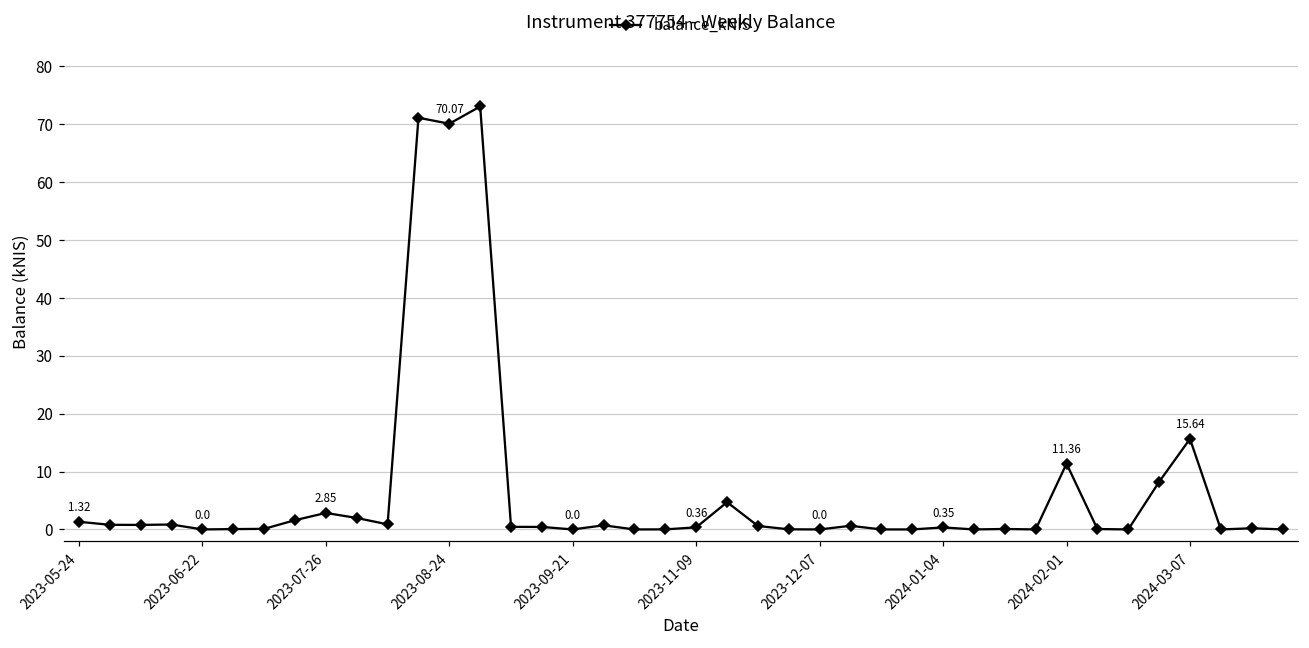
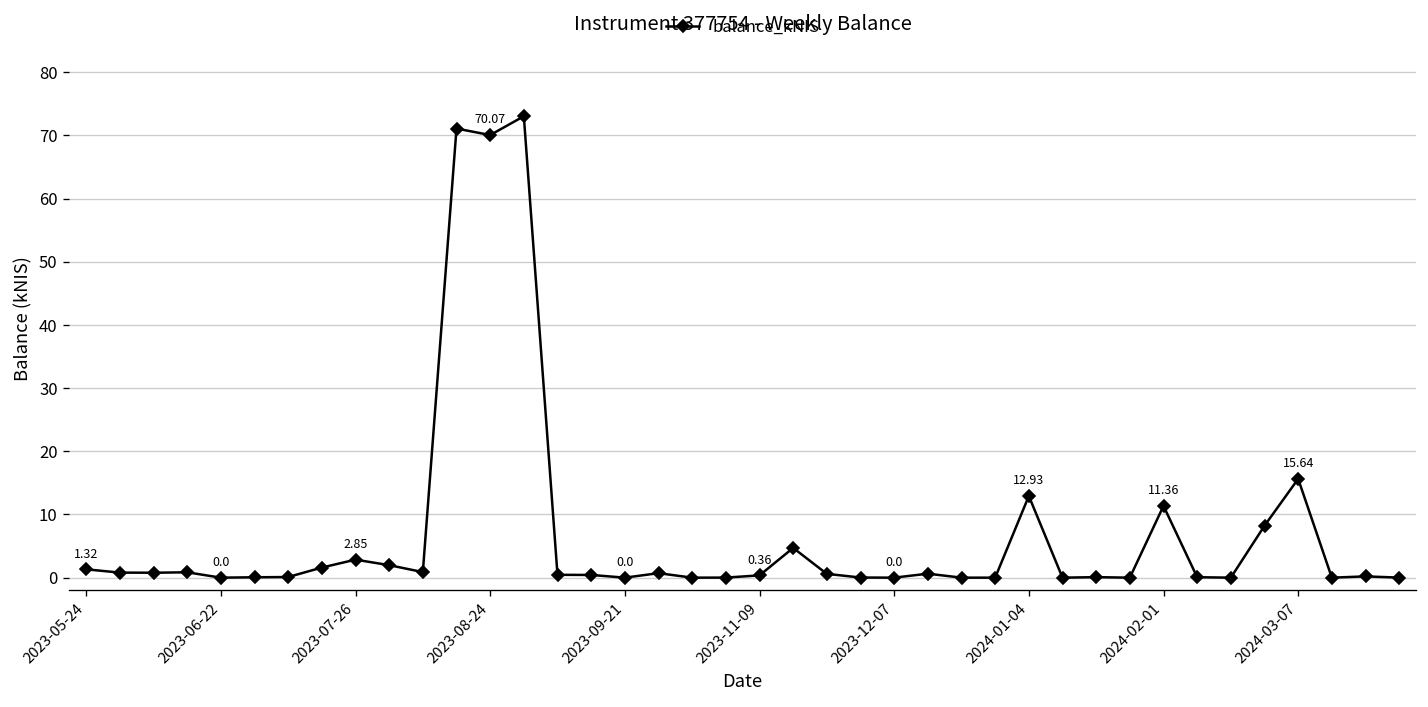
  {
    "2023-05-24": 1.32,
    "2023-06-22": 0.0,
    "2023-07-26": 2.85,
    "2023-08-24": 70.07,
    "2023-09-21": 0.0,
    "2023-11-09": 0.36,
    "2023-12-07": 0.0,
-   "2024-01-04": 0.35,
+   "2024-01-04": 12.93,
    "2024-02-01": 11.36,
    "2024-03-07": 15.64
  }
